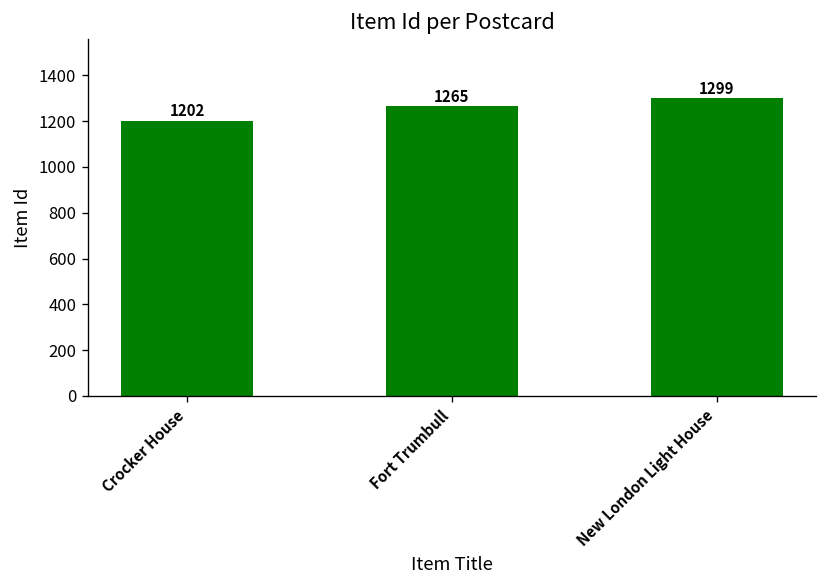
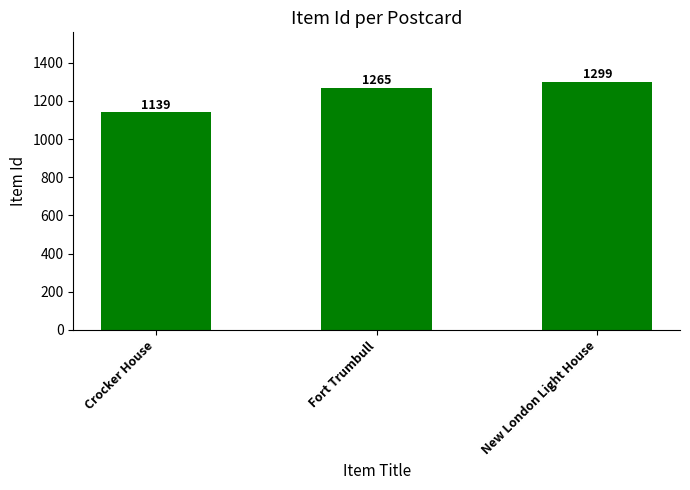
  {
-   "Crocker House": 1202,
+   "Crocker House": 1139,
    "Fort Trumbull": 1265,
    "New London Light House": 1299
  }
